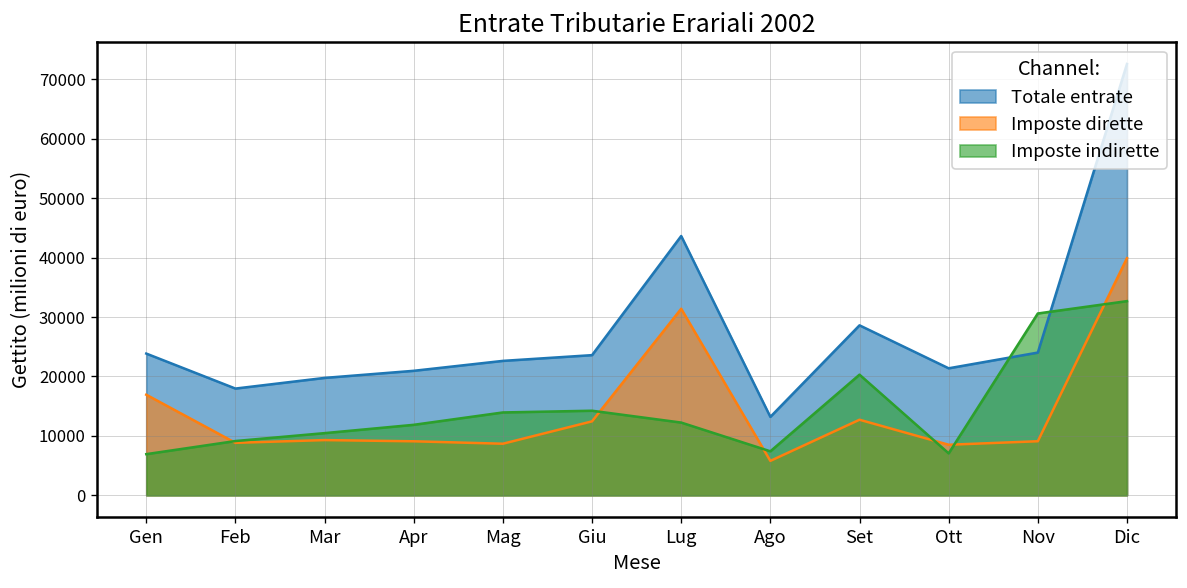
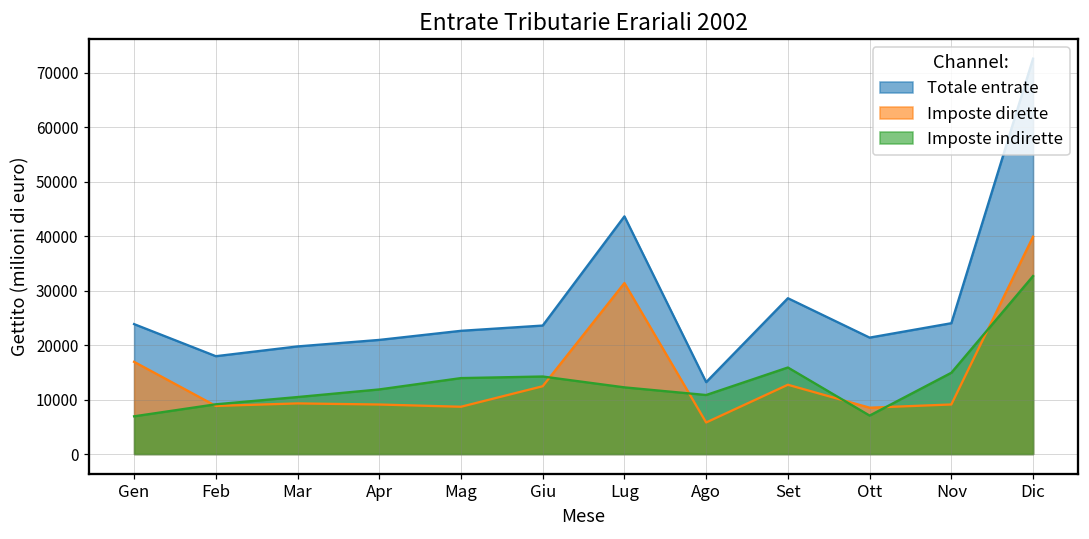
  {
    "Totale entrate": {
      "Gen": 24000,
      "Feb": 18000,
      "Mar": 20000,
      "Apr": 21000,
      "Mag": 23000,
      "Giu": 24000,
      "Lug": 44000,
      "Ago": 13000,
      "Set": 29000,
      "Ott": 21000,
      "Nov": 24000
    },
    "Imposte dirette": {
      "Gen": 17000,
      "Mar": 9000,
      "Apr": 9000,
      "Mag": 9000,
      "Giu": 12000,
      "Lug": 31000,
      "Ago": 6000,
      "Set": 13000,
      "Ott": 9000,
      "Nov": 9000,
      "Dic": 40000
    },
    "Imposte indirette": {
      "Gen": 7000,
      "Mar": 10000,
      "Apr": 12000,
      "Mag": 14000,
      "Giu": 14000,
      "Lug": 12000,
-     "Ago": 7000,
-     "Set": 20000,
+     "Ago": 11000,
+     "Set": 16000,
      "Ott": 7000,
-     "Nov": 31000,
+     "Nov": 15000,
      "Dic": 33000
    }
  }
